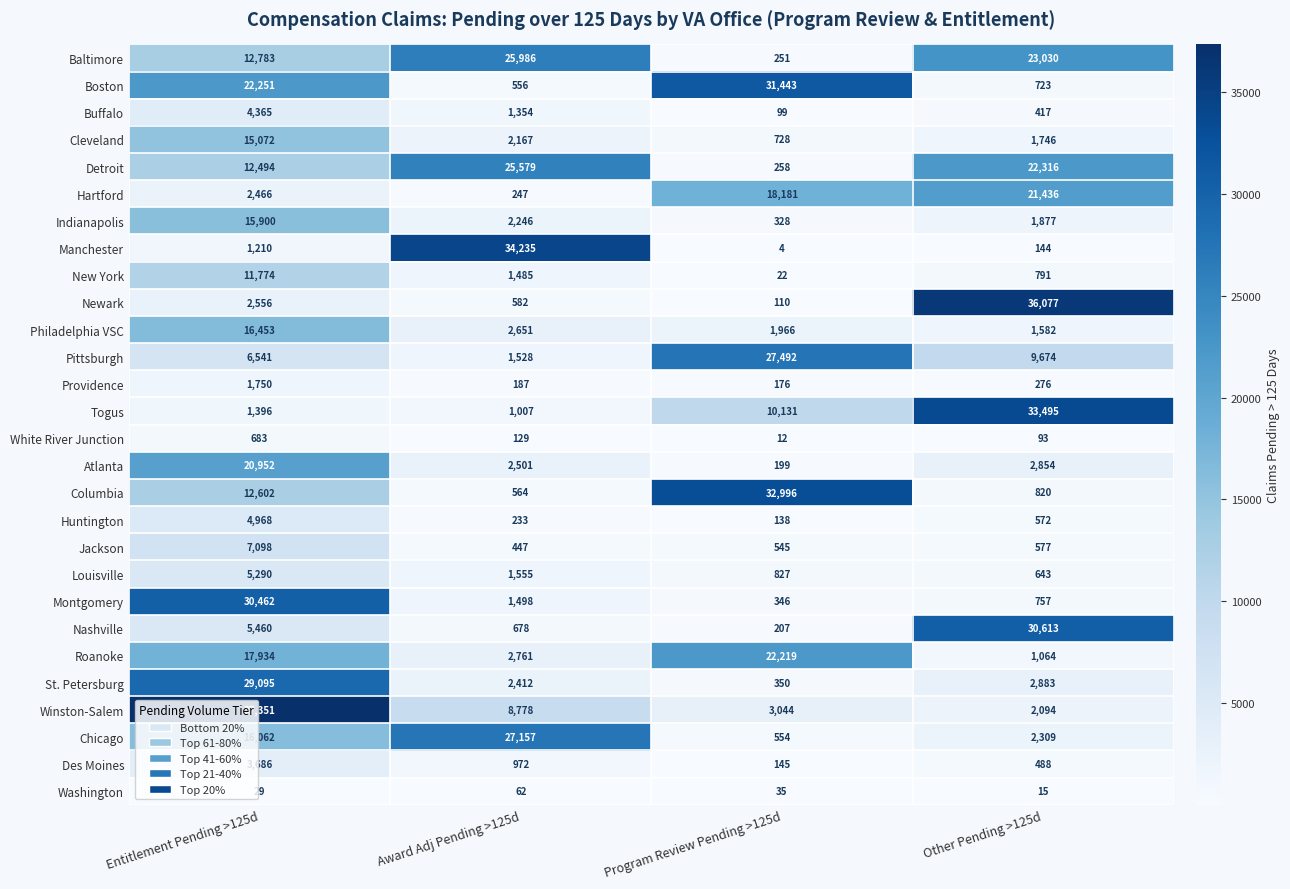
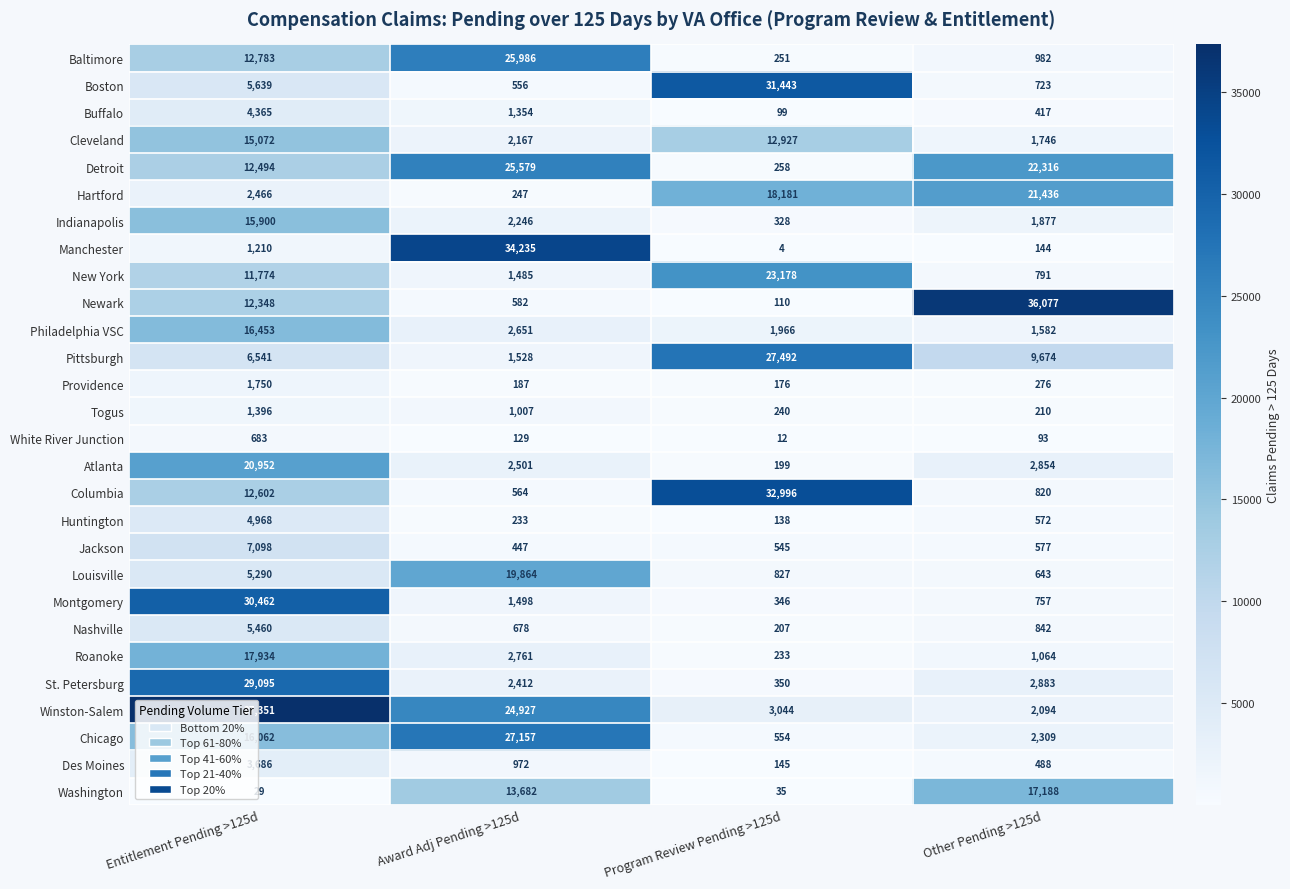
  {
    "Baltimore": {
      "Entitlement Pending >125d": "12,783",
      "Award Adj Pending >125d": "25,986",
      "Program Review Pending >125d": "251",
-     "Other Pending >125d": "23,030"
+     "Other Pending >125d": "982"
    },
    "Boston": {
-     "Entitlement Pending >125d": "22,251",
+     "Entitlement Pending >125d": "5,639",
      "Award Adj Pending >125d": "556",
      "Program Review Pending >125d": "31,443",
      "Other Pending >125d": "723"
    },
    "Buffalo": {
      "Entitlement Pending >125d": "4,365",
      "Award Adj Pending >125d": "1,354",
      "Program Review Pending >125d": "99",
      "Other Pending >125d": "417"
    },
    "Cleveland": {
      "Entitlement Pending >125d": "15,072",
      "Award Adj Pending >125d": "2,167",
-     "Program Review Pending >125d": "728",
+     "Program Review Pending >125d": "12,927",
      "Other Pending >125d": "1,746"
    },
    "Detroit": {
      "Entitlement Pending >125d": "12,494",
      "Award Adj Pending >125d": "25,579",
      "Program Review Pending >125d": "258",
      "Other Pending >125d": "22,316"
    },
    "Hartford": {
      "Entitlement Pending >125d": "2,466",
      "Award Adj Pending >125d": "247",
      "Program Review Pending >125d": "18,181",
      "Other Pending >125d": "21,436"
    },
    "Indianapolis": {
      "Entitlement Pending >125d": "15,900",
      "Award Adj Pending >125d": "2,246",
      "Program Review Pending >125d": "328",
      "Other Pending >125d": "1,877"
    },
    "Manchester": {
      "Entitlement Pending >125d": "1,210",
      "Award Adj Pending >125d": "34,235",
      "Program Review Pending >125d": "4",
      "Other Pending >125d": "144"
    },
    "New York": {
      "Entitlement Pending >125d": "11,774",
      "Award Adj Pending >125d": "1,485",
-     "Program Review Pending >125d": "22",
+     "Program Review Pending >125d": "23,178",
      "Other Pending >125d": "791"
    },
    "Newark": {
-     "Entitlement Pending >125d": "2,556",
+     "Entitlement Pending >125d": "12,348",
      "Award Adj Pending >125d": "582",
      "Program Review Pending >125d": "110",
      "Other Pending >125d": "36,077"
    },
    "Philadelphia VSC": {
      "Entitlement Pending >125d": "16,453",
      "Award Adj Pending >125d": "2,651",
      "Program Review Pending >125d": "1,966",
      "Other Pending >125d": "1,582"
    },
    "Pittsburgh": {
      "Entitlement Pending >125d": "6,541",
      "Award Adj Pending >125d": "1,528",
      "Program Review Pending >125d": "27,492",
      "Other Pending >125d": "9,674"
    },
    "Providence": {
      "Entitlement Pending >125d": "1,750",
      "Award Adj Pending >125d": "187",
      "Program Review Pending >125d": "176",
      "Other Pending >125d": "276"
    },
    "Togus": {
      "Entitlement Pending >125d": "1,396",
      "Award Adj Pending >125d": "1,007",
-     "Program Review Pending >125d": "10,131",
-     "Other Pending >125d": "33,495"
+     "Program Review Pending >125d": "240",
+     "Other Pending >125d": "210"
    },
    "White River Junction": {
      "Entitlement Pending >125d": "683",
      "Award Adj Pending >125d": "129",
      "Program Review Pending >125d": "12",
      "Other Pending >125d": "93"
    },
    "Atlanta": {
      "Entitlement Pending >125d": "20,952",
      "Award Adj Pending >125d": "2,501",
      "Program Review Pending >125d": "199",
      "Other Pending >125d": "2,854"
    },
    "Columbia": {
      "Entitlement Pending >125d": "12,602",
      "Award Adj Pending >125d": "564",
      "Program Review Pending >125d": "32,996",
      "Other Pending >125d": "820"
    },
    "Huntington": {
      "Entitlement Pending >125d": "4,968",
      "Award Adj Pending >125d": "233",
      "Program Review Pending >125d": "138",
      "Other Pending >125d": "572"
    },
    "Jackson": {
      "Entitlement Pending >125d": "7,098",
      "Award Adj Pending >125d": "447",
      "Program Review Pending >125d": "545",
      "Other Pending >125d": "577"
    },
    "Louisville": {
      "Entitlement Pending >125d": "5,290",
-     "Award Adj Pending >125d": "1,555",
+     "Award Adj Pending >125d": "19,864",
      "Program Review Pending >125d": "827",
      "Other Pending >125d": "643"
    },
    "Montgomery": {
      "Entitlement Pending >125d": "30,462",
      "Award Adj Pending >125d": "1,498",
      "Program Review Pending >125d": "346",
      "Other Pending >125d": "757"
    },
    "Nashville": {
      "Entitlement Pending >125d": "5,460",
      "Award Adj Pending >125d": "678",
      "Program Review Pending >125d": "207",
-     "Other Pending >125d": "30,613"
+     "Other Pending >125d": "842"
    },
    "Roanoke": {
      "Entitlement Pending >125d": "17,934",
      "Award Adj Pending >125d": "2,761",
-     "Program Review Pending >125d": "22,219",
+     "Program Review Pending >125d": "233",
      "Other Pending >125d": "1,064"
    },
    "St. Petersburg": {
      "Entitlement Pending >125d": "29,095",
      "Award Adj Pending >125d": "2,412",
      "Program Review Pending >125d": "350",
      "Other Pending >125d": "2,883"
    },
    "Winston-Salem": {
-     "Award Adj Pending >125d": "8,778",
+     "Award Adj Pending >125d": "24,927",
      "Program Review Pending >125d": "3,044",
      "Other Pending >125d": "2,094"
    },
    "Chicago": {
      "Award Adj Pending >125d": "27,157",
      "Program Review Pending >125d": "554",
      "Other Pending >125d": "2,309"
    },
    "Des Moines": {
      "Award Adj Pending >125d": "972",
      "Program Review Pending >125d": "145",
      "Other Pending >125d": "488"
    },
    "Washington": {
-     "Award Adj Pending >125d": "62",
+     "Award Adj Pending >125d": "13,682",
      "Program Review Pending >125d": "35",
-     "Other Pending >125d": "15"
+     "Other Pending >125d": "17,188"
    }
  }
